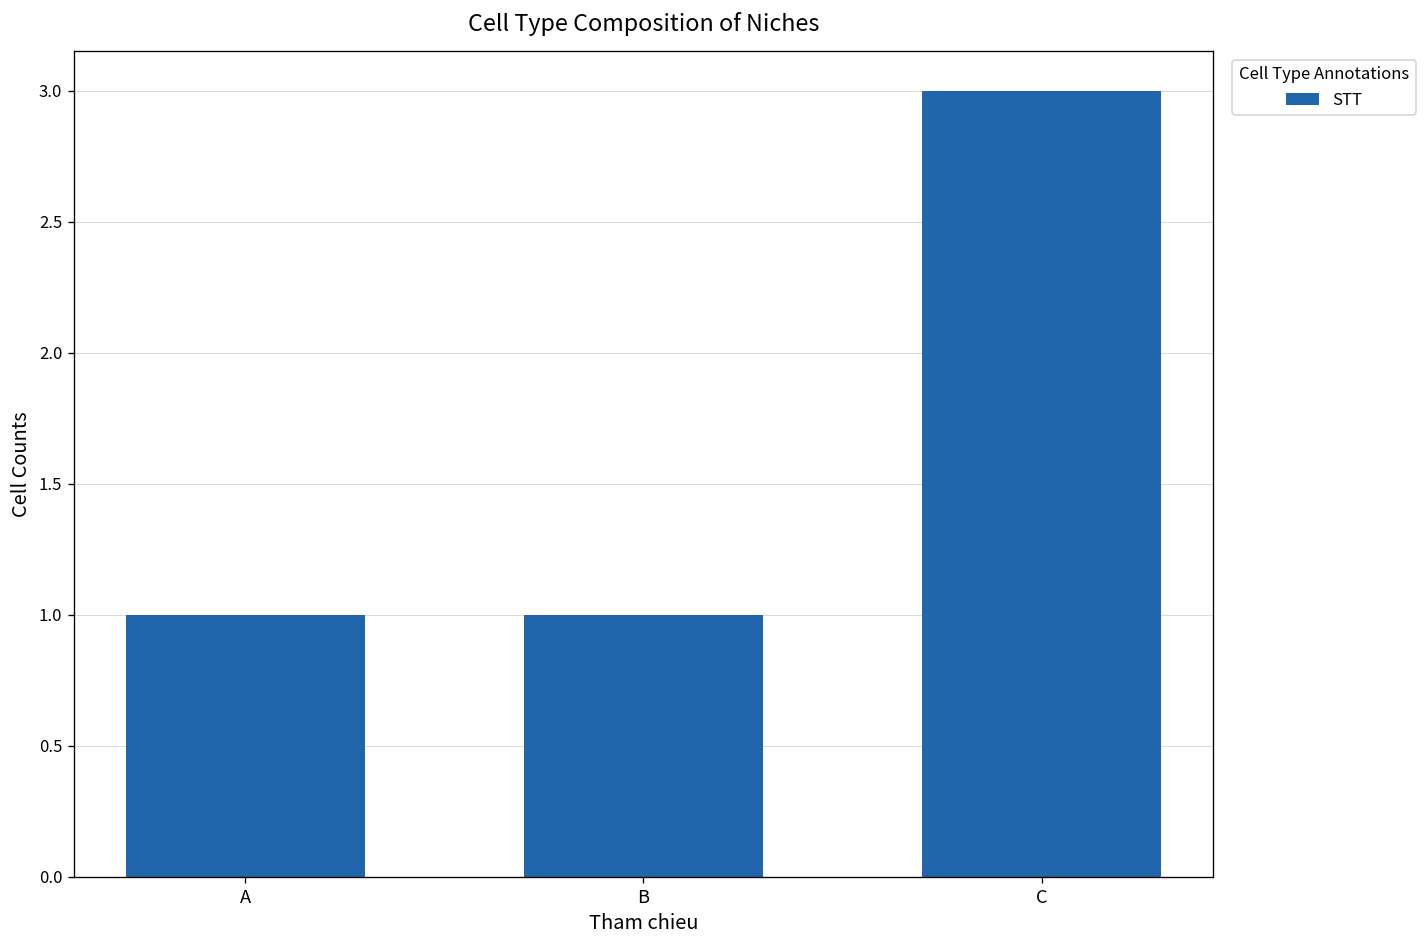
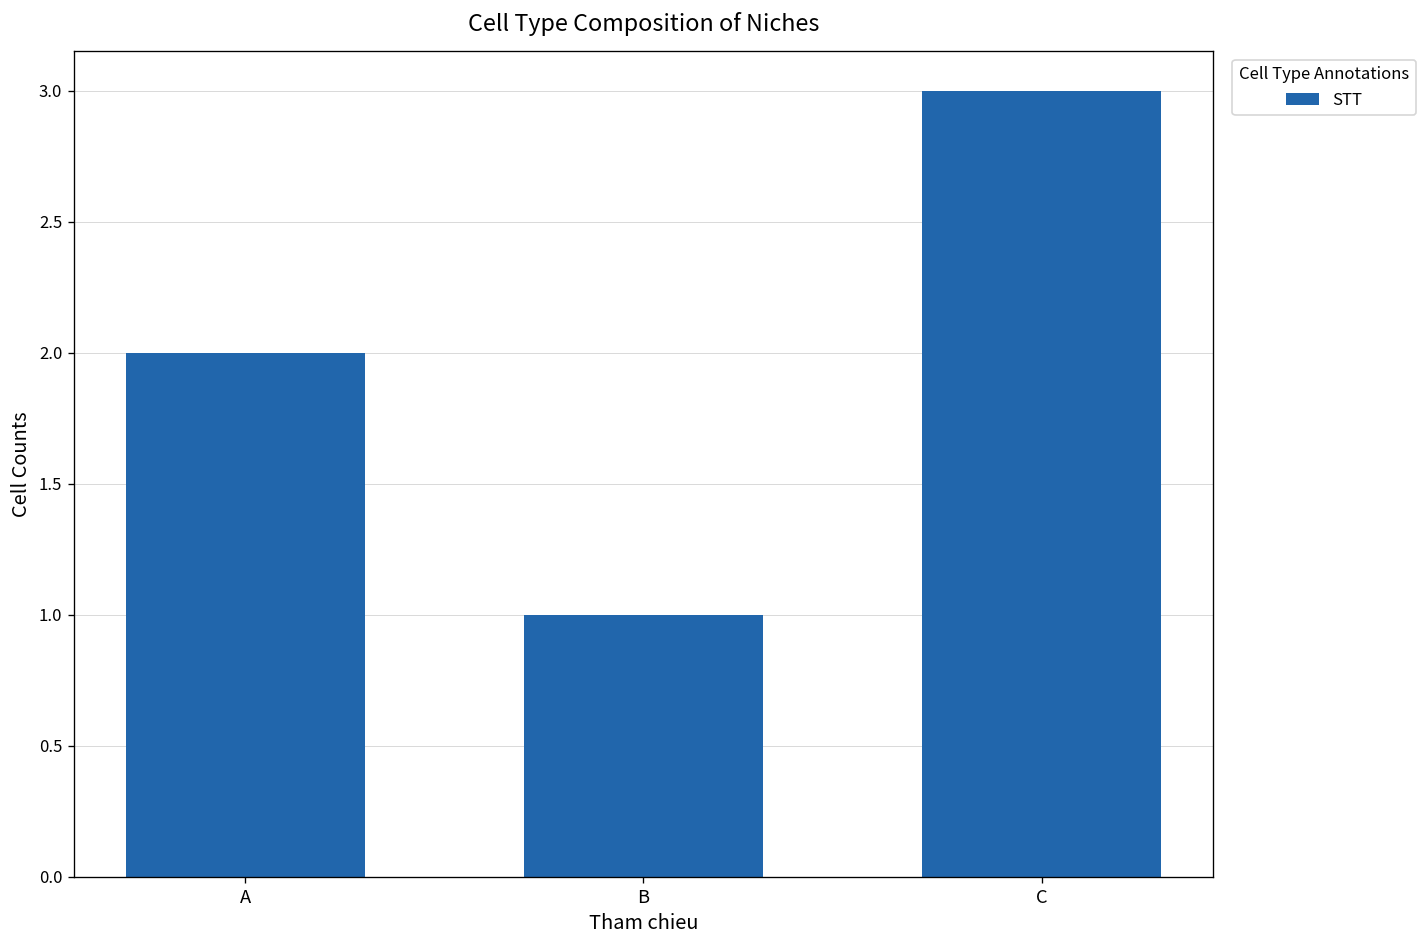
  {
-   "A": 1,
+   "A": 2,
    "B": 1,
    "C": 3
  }
